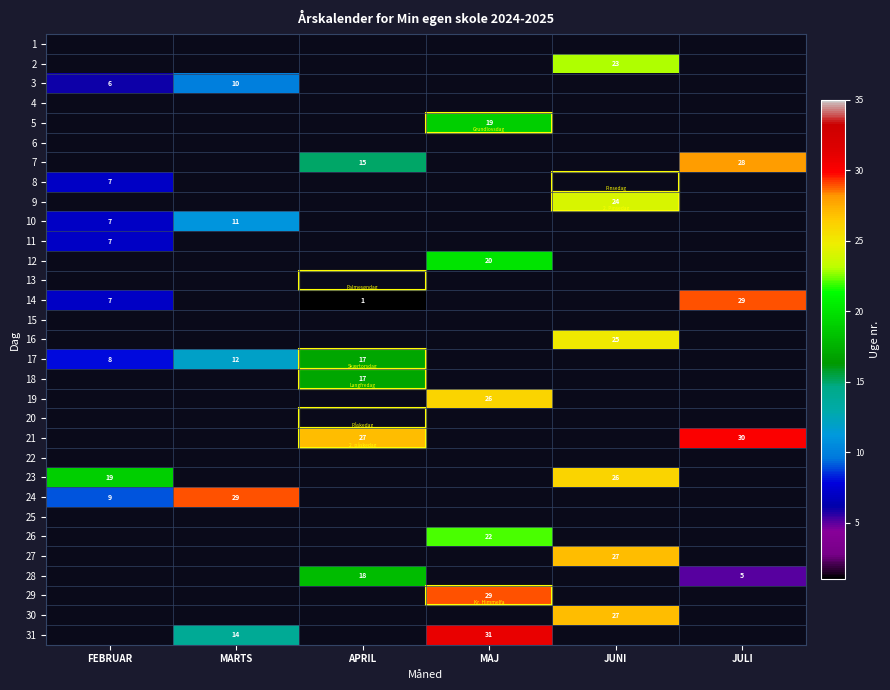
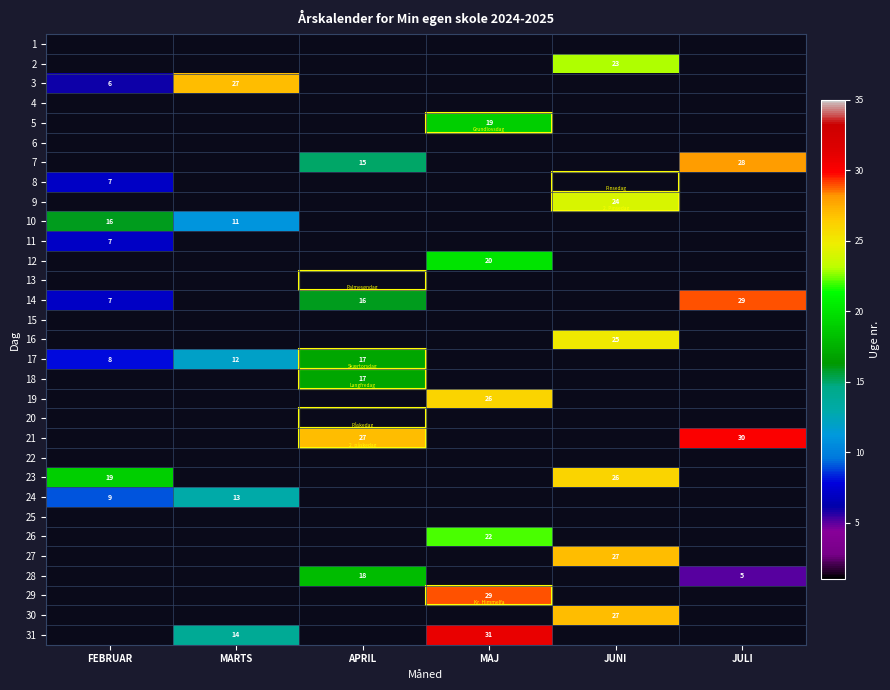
  {
    "2": {
      "JUNI": 23
    },
    "3": {
      "FEBRUAR": 6,
-     "MARTS": 10
+     "MARTS": 27
    },
    "7": {
      "APRIL": 15,
      "JULI": 28
    },
    "8": {
      "FEBRUAR": 7
    },
    "9": {
      "JUNI": 24
    },
    "10": {
-     "FEBRUAR": 7,
+     "FEBRUAR": 16,
      "MARTS": 11
    },
    "11": {
      "FEBRUAR": 7
    },
    "12": {
      "MAJ": 20
    },
    "14": {
      "FEBRUAR": 7,
-     "APRIL": 1,
+     "APRIL": 16,
      "JULI": 29
    },
    "16": {
      "JUNI": 25
    },
    "17": {
      "FEBRUAR": 8,
      "MARTS": 12
    },
    "19": {
      "MAJ": 26
    },
    "21": {
      "JULI": 30
    },
    "23": {
      "FEBRUAR": 19,
      "JUNI": 26
    },
    "24": {
      "FEBRUAR": 9,
-     "MARTS": 29
+     "MARTS": 13
    },
    "26": {
      "MAJ": 22
    },
    "27": {
      "JUNI": 27
    },
    "28": {
      "APRIL": 18,
      "JULI": 5
    },
    "30": {
      "JUNI": 27
    },
    "31": {
      "MARTS": 14,
      "MAJ": 31
    }
  }
